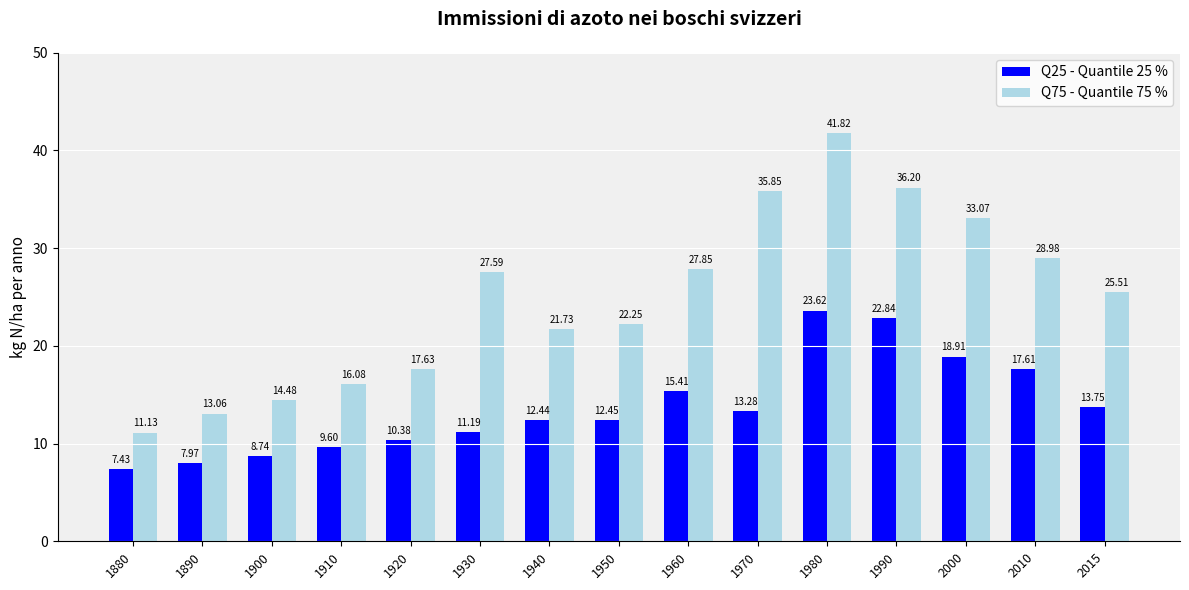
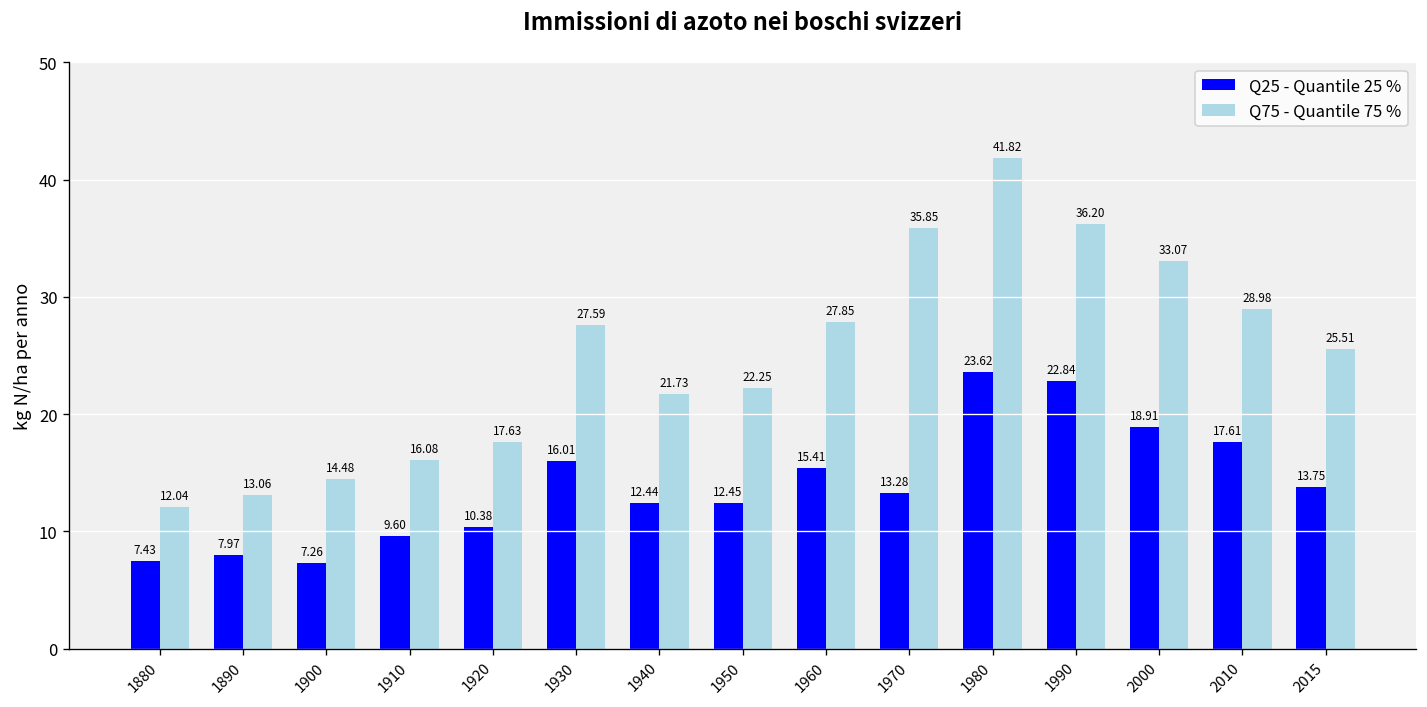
  {
    "Q25 - Quantile 25 %": {
      "1880": 7.43,
      "1890": 7.97,
-     "1900": 8.74,
+     "1900": 7.26,
      "1910": 9.60,
      "1920": 10.38,
-     "1930": 11.19,
+     "1930": 16.01,
      "1940": 12.44,
      "1950": 12.45,
      "1960": 15.41,
      "1970": 13.28,
      "1980": 23.62,
      "1990": 22.84,
      "2000": 18.91,
      "2010": 17.61,
      "2015": 13.75
    },
    "Q75 - Quantile 75 %": {
-     "1880": 11.13,
+     "1880": 12.04,
      "1890": 13.06,
      "1900": 14.48,
      "1910": 16.08,
      "1920": 17.63,
      "1930": 27.59,
      "1940": 21.73,
      "1950": 22.25,
      "1960": 27.85,
      "1970": 35.85,
      "1980": 41.82,
      "1990": 36.20,
      "2000": 33.07,
      "2010": 28.98,
      "2015": 25.51
    }
  }
